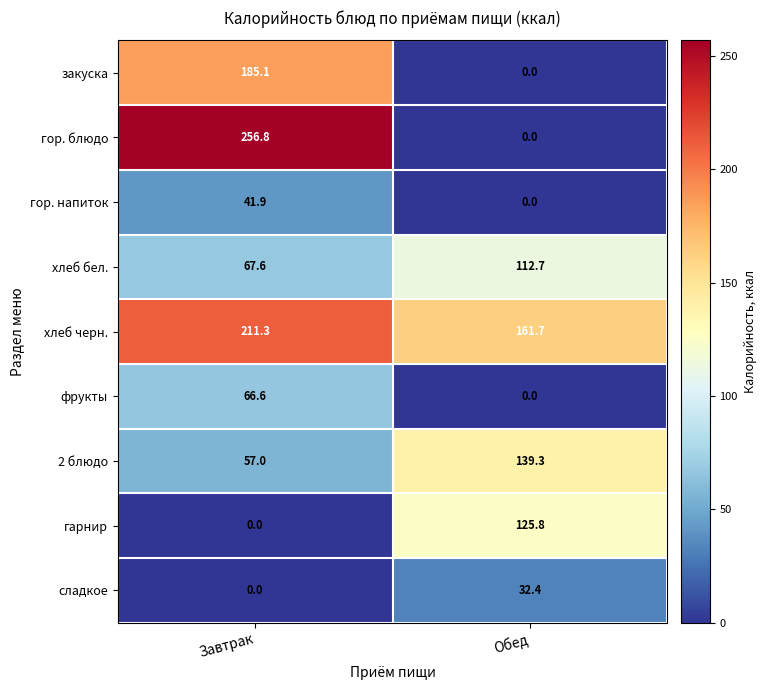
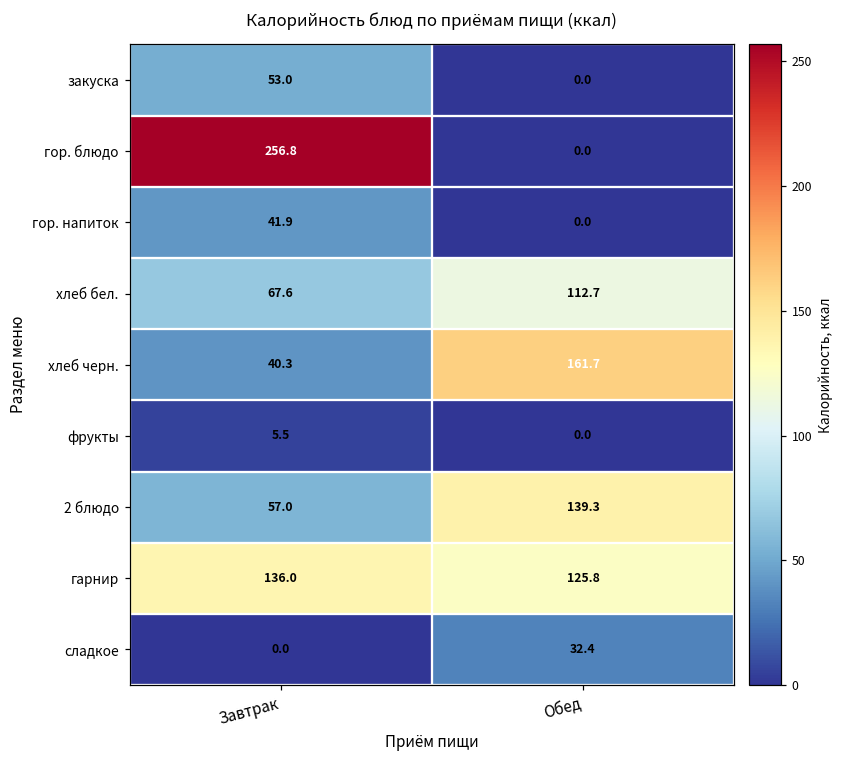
  {
    "закуска": {
-     "Завтрак": 185.1,
+     "Завтрак": 53.0,
      "Обед": 0.0
    },
    "гор. блюдо": {
      "Завтрак": 256.8,
      "Обед": 0.0
    },
    "гор. напиток": {
      "Завтрак": 41.9,
      "Обед": 0.0
    },
    "хлеб бел.": {
      "Завтрак": 67.6,
      "Обед": 112.7
    },
    "хлеб черн.": {
-     "Завтрак": 211.3,
+     "Завтрак": 40.3,
      "Обед": 161.7
    },
    "фрукты": {
-     "Завтрак": 66.6,
+     "Завтрак": 5.5,
      "Обед": 0.0
    },
    "2 блюдо": {
      "Завтрак": 57.0,
      "Обед": 139.3
    },
    "гарнир": {
-     "Завтрак": 0.0,
+     "Завтрак": 136.0,
      "Обед": 125.8
    },
    "сладкое": {
      "Завтрак": 0.0,
      "Обед": 32.4
    }
  }
